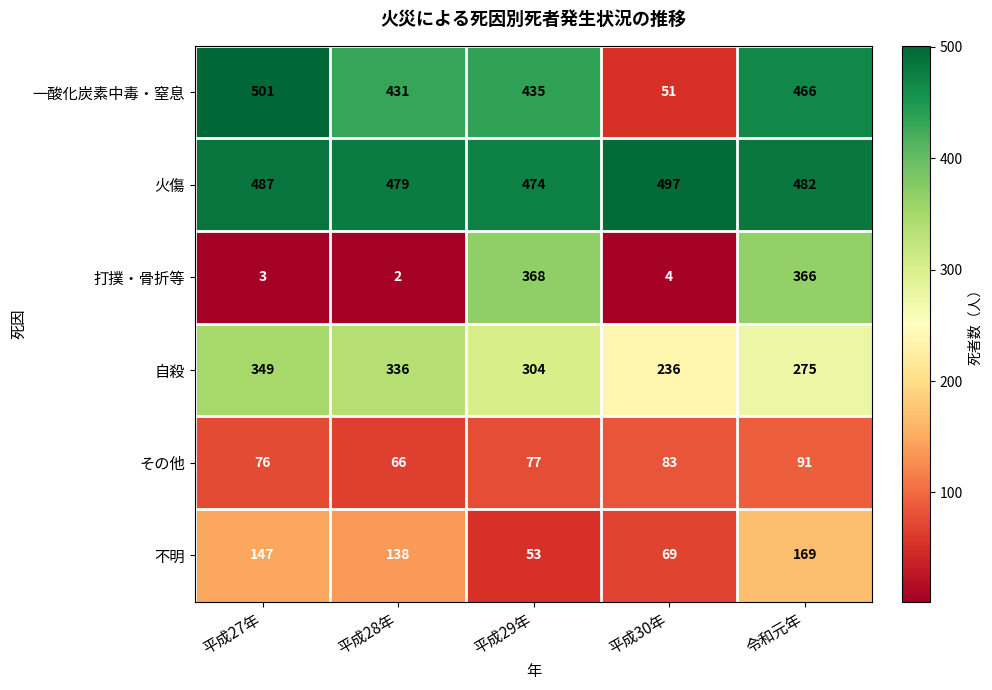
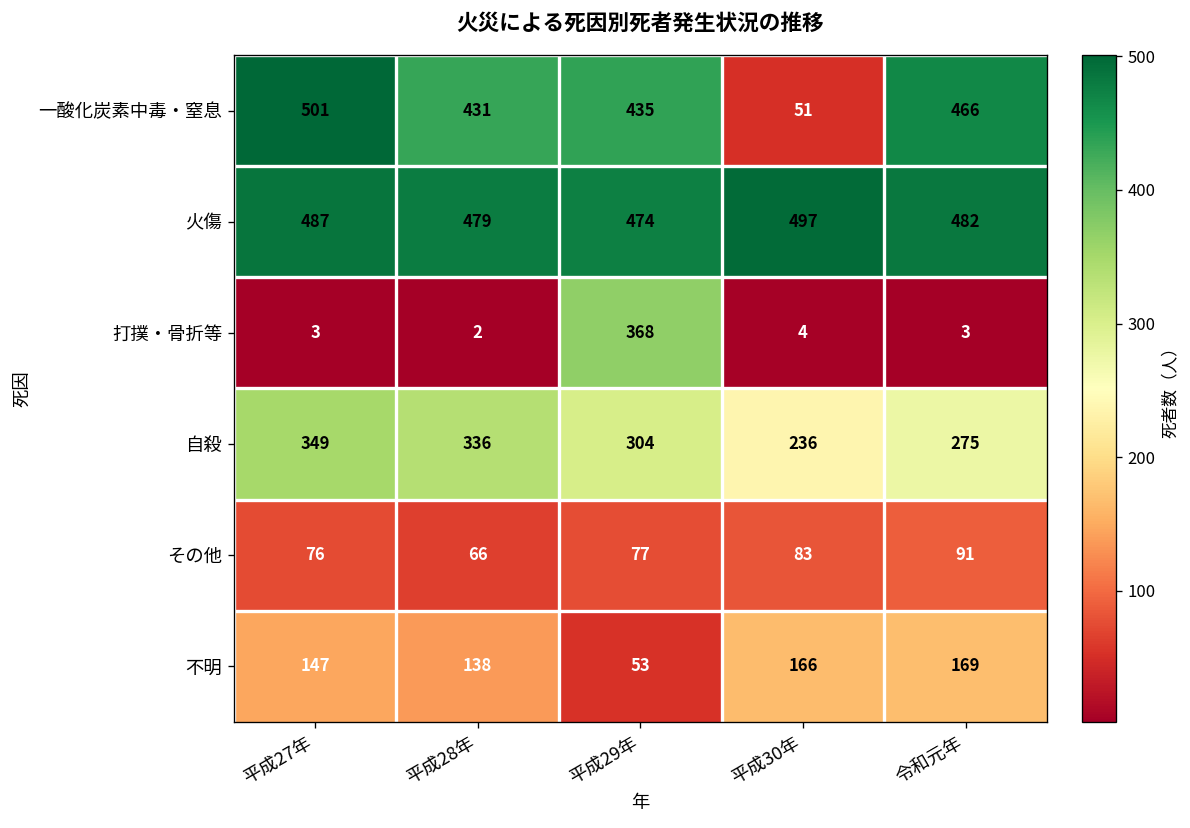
  {
    "一酸化炭素中毒・窒息": {
      "平成27年": 501,
      "平成28年": 431,
      "平成29年": 435,
      "平成30年": 51,
      "令和元年": 466
    },
    "火傷": {
      "平成27年": 487,
      "平成28年": 479,
      "平成29年": 474,
      "平成30年": 497,
      "令和元年": 482
    },
    "打撲・骨折等": {
      "平成27年": 3,
      "平成28年": 2,
      "平成29年": 368,
      "平成30年": 4,
-     "令和元年": 366
+     "令和元年": 3
    },
    "自殺": {
      "平成27年": 349,
      "平成28年": 336,
      "平成29年": 304,
      "平成30年": 236,
      "令和元年": 275
    },
    "その他": {
      "平成27年": 76,
      "平成28年": 66,
      "平成29年": 77,
      "平成30年": 83,
      "令和元年": 91
    },
    "不明": {
      "平成27年": 147,
      "平成28年": 138,
      "平成29年": 53,
-     "平成30年": 69,
+     "平成30年": 166,
      "令和元年": 169
    }
  }
